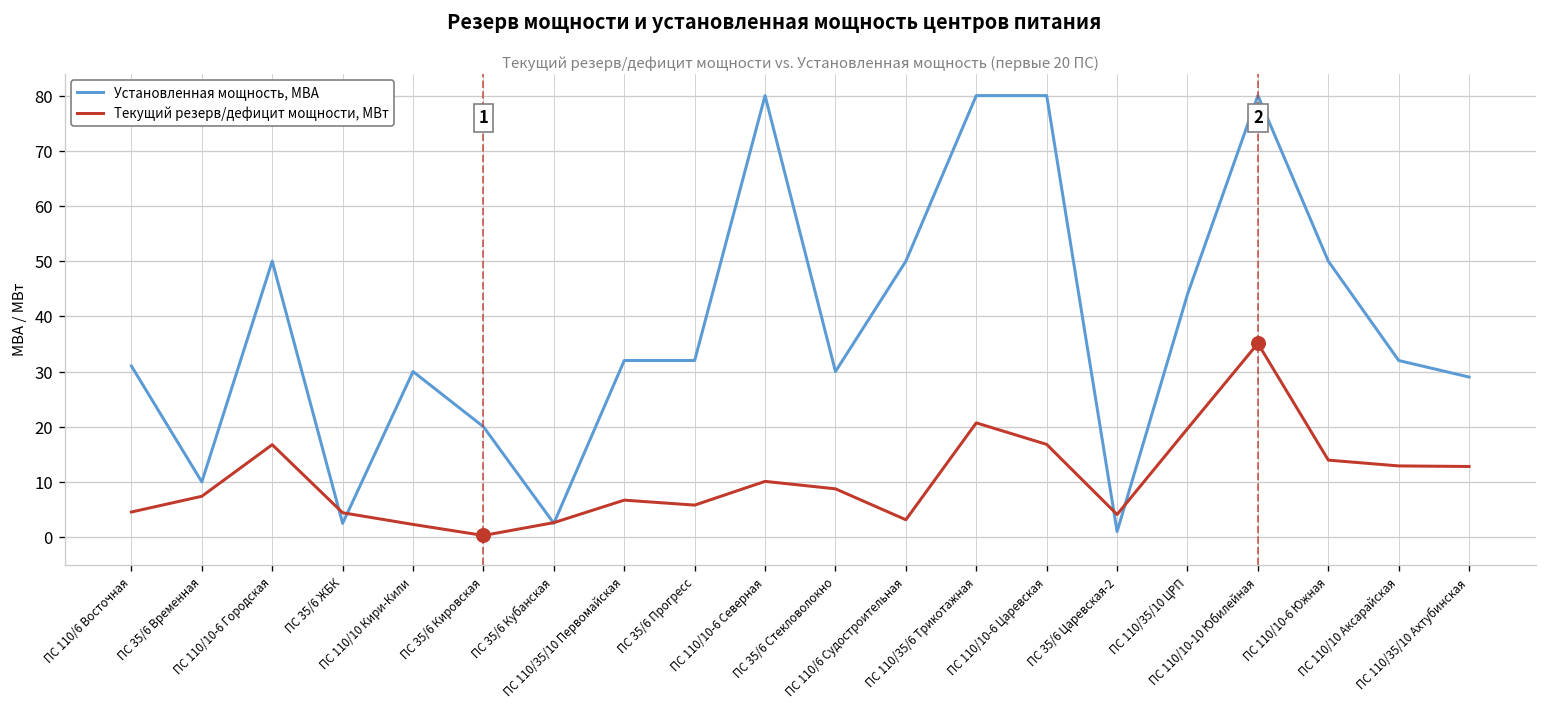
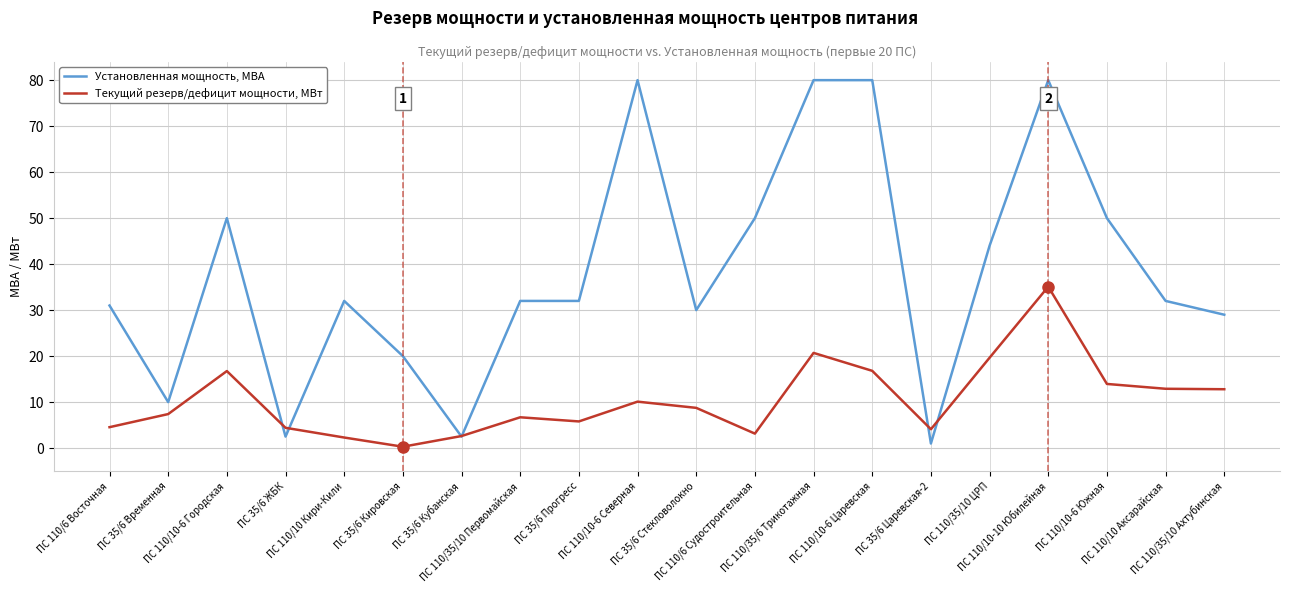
  {
    "Установленная мощность, МВА": {
      "ПС 110/6 Восточная": 31,
      "ПС 35/6 Временная": 10,
      "ПС 110/10-6 Городская": 50,
      "ПС 35/6 ЖБК": 3,
-     "ПС 110/10 Кири-Кили": 30,
+     "ПС 110/10 Кири-Кили": 32,
      "ПС 35/6 Кировская": 20,
      "ПС 110/35/10 Первомайская": 32,
      "ПС 35/6 Прогресс": 32,
      "ПС 110/10-6 Северная": 80,
      "ПС 35/6 Стекловолокно": 30,
      "ПС 110/6 Судостроительная": 50,
      "ПС 110/35/6 Трикотажная": 80,
      "ПС 110/10-6 Царевская": 80,
      "ПС 35/6 Царевская-2": 1,
      "ПС 110/35/10 ЦРП": 44,
      "ПС 110/10-6 Южная": 50,
      "ПС 110/10 Аксарайская": 32,
      "ПС 110/35/10 Ахтубинская": 29
    }
  }
